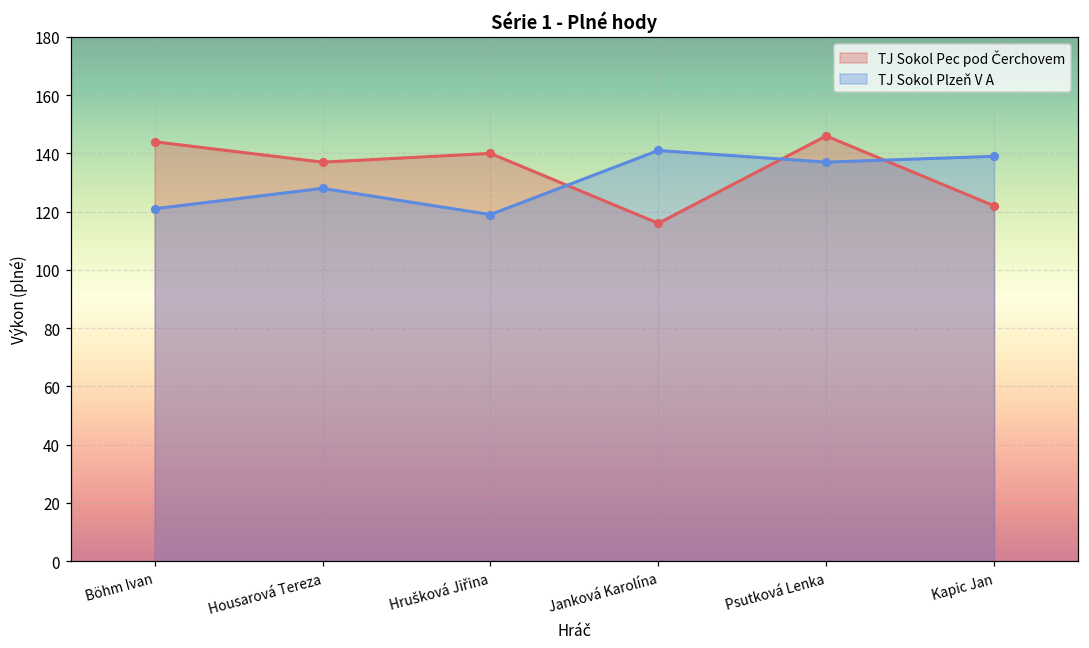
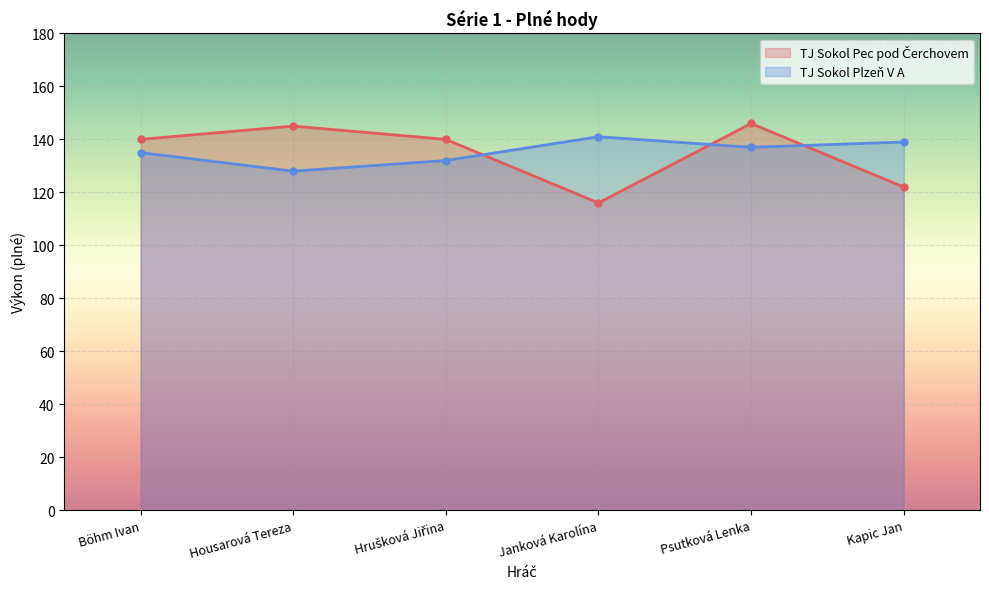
  {
    "TJ Sokol Pec pod Čerchovem": {
-     "Böhm Ivan": 144,
-     "Housarová Tereza": 137,
+     "Böhm Ivan": 140,
+     "Housarová Tereza": 145,
      "Hrušková Jiřina": 140,
      "Janková Karolína": 116,
      "Psutková Lenka": 146,
      "Kapic Jan": 122
    },
    "TJ Sokol Plzeň V A": {
-     "Böhm Ivan": 121,
+     "Böhm Ivan": 135,
      "Housarová Tereza": 128,
-     "Hrušková Jiřina": 119,
+     "Hrušková Jiřina": 132,
      "Janková Karolína": 141,
      "Psutková Lenka": 137,
      "Kapic Jan": 139
    }
  }
